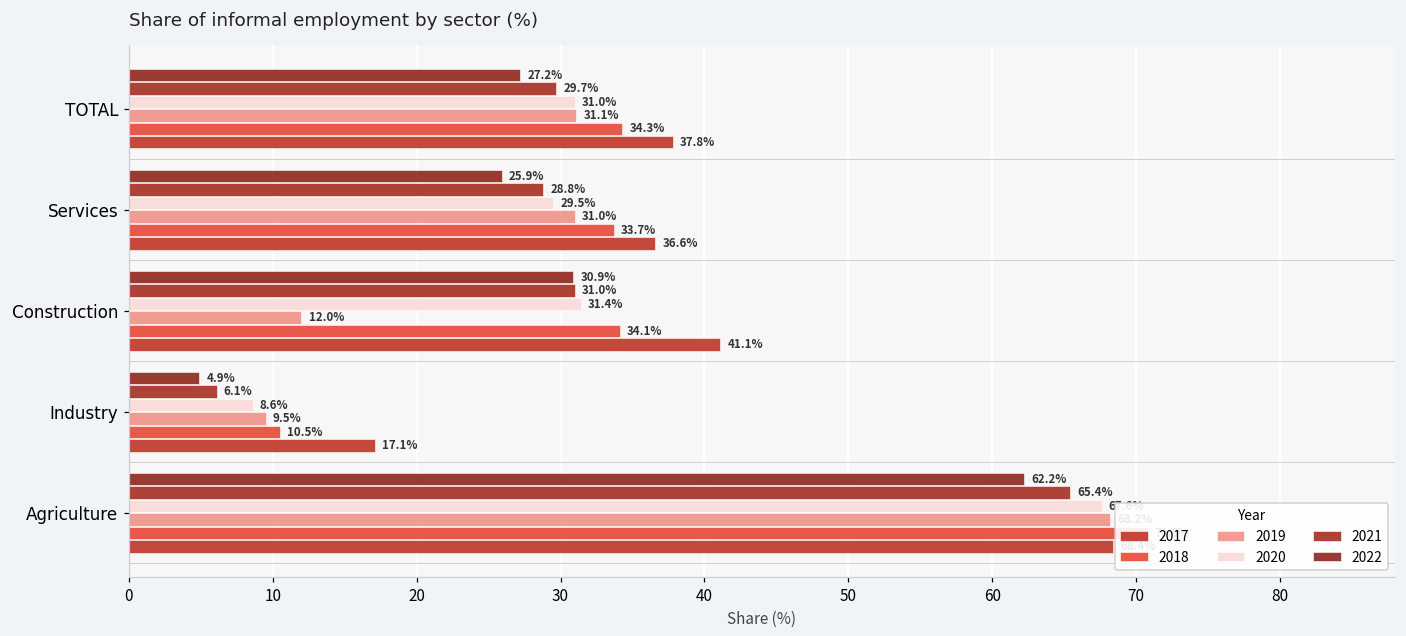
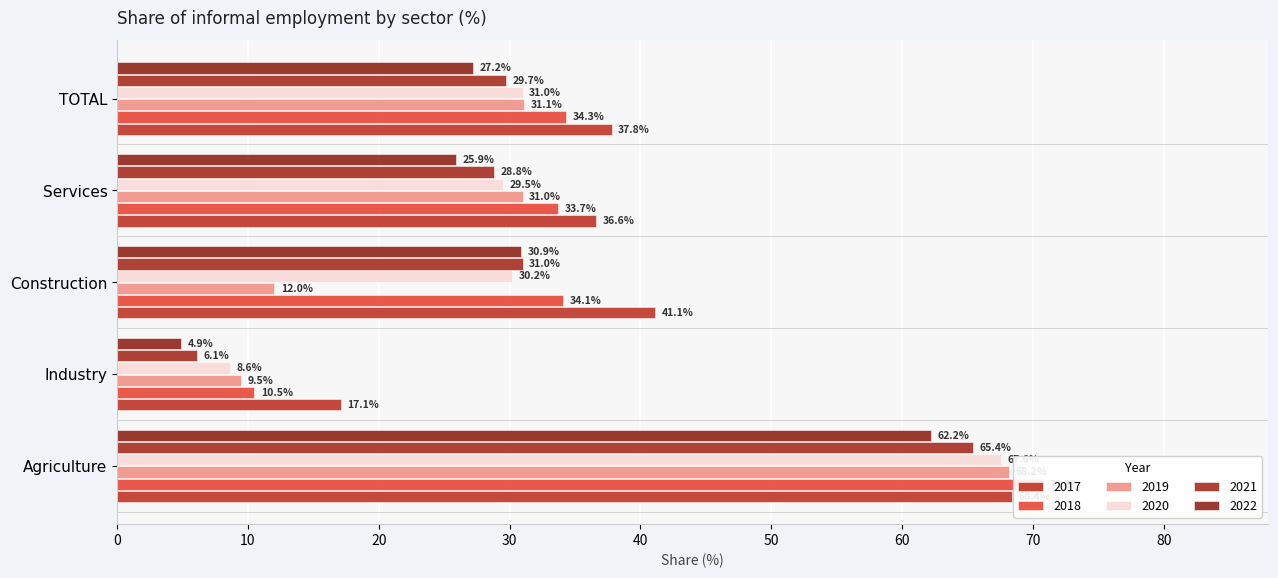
  {
    "2019": {
      "TOTAL": "31.1%",
      "Services": "31.0%",
      "Construction": "12.0%",
      "Industry": "9.5%"
    },
    "2020": {
      "TOTAL": "31.0%",
      "Services": "29.5%",
-     "Construction": "31.4%",
+     "Construction": "30.2%",
      "Industry": "8.6%"
    }
  }
